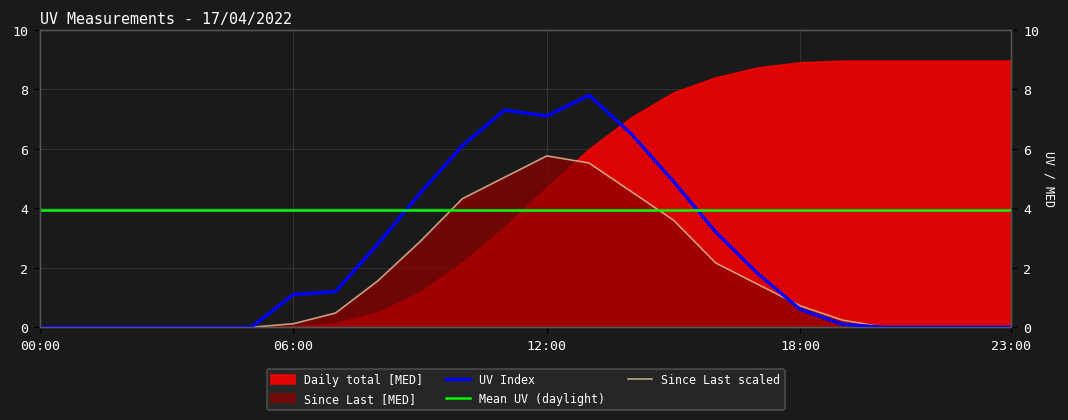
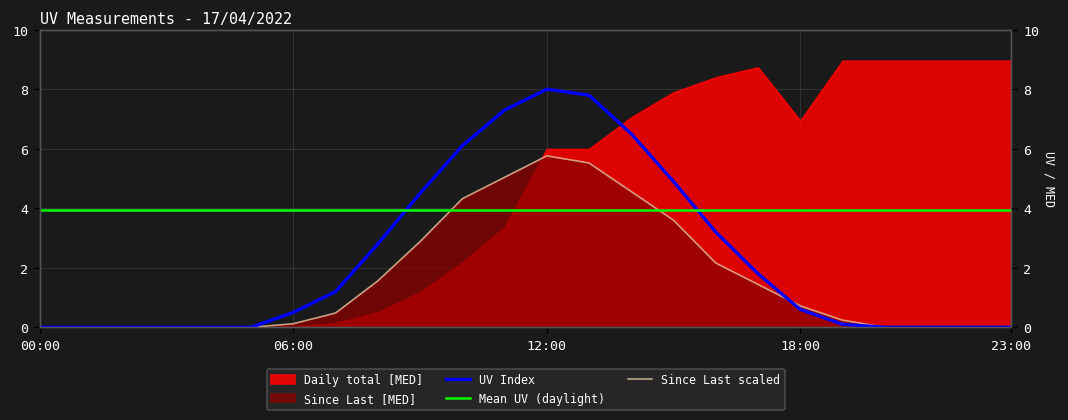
  {
    "UV Index": {
-     "06:00": 1.1,
-     "12:00": 7.1,
+     "06:00": 0.5,
+     "12:00": 8.0,
      "18:00": 0.6
    },
    "Daily total [MED]": {
-     "12:00": 4.7,
-     "18:00": 8.9,
+     "12:00": 6.0,
+     "18:00": 6.9,
      "23:00": 9.0
    },
    "Since Last [MED]": {
      "12:00": 5.8,
      "18:00": 0.7
    }
  }
